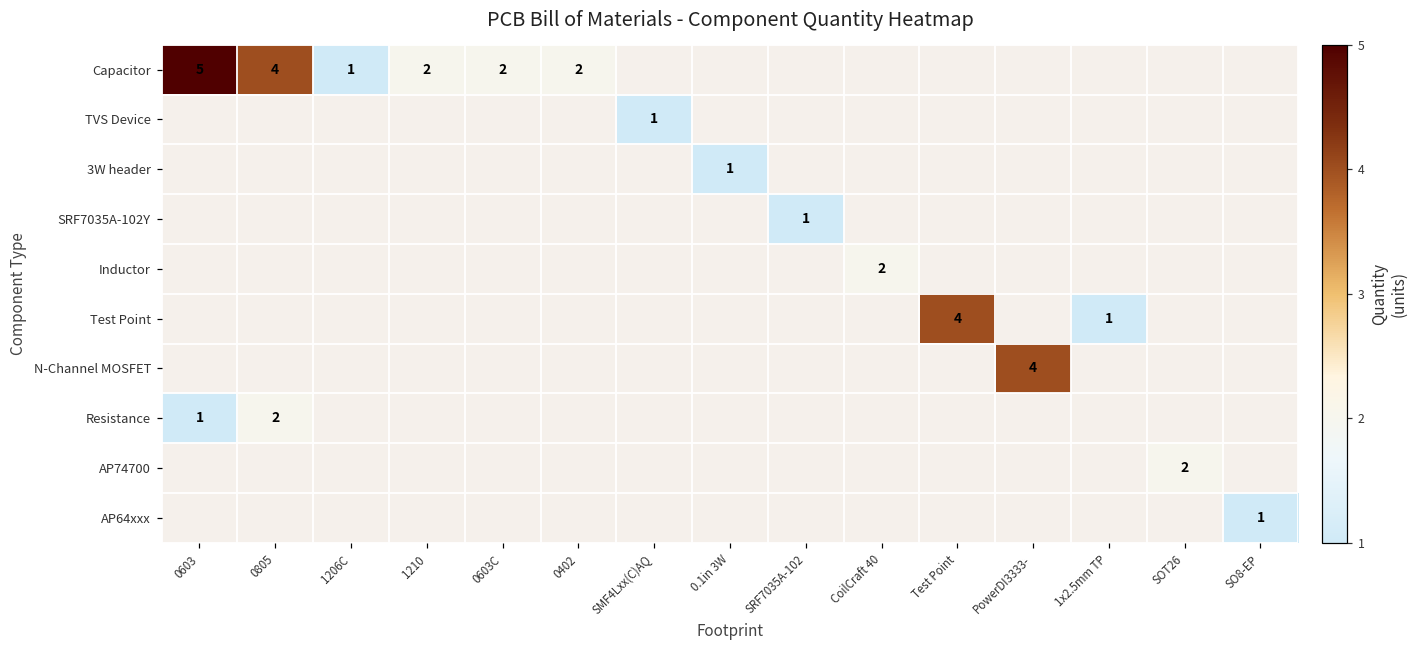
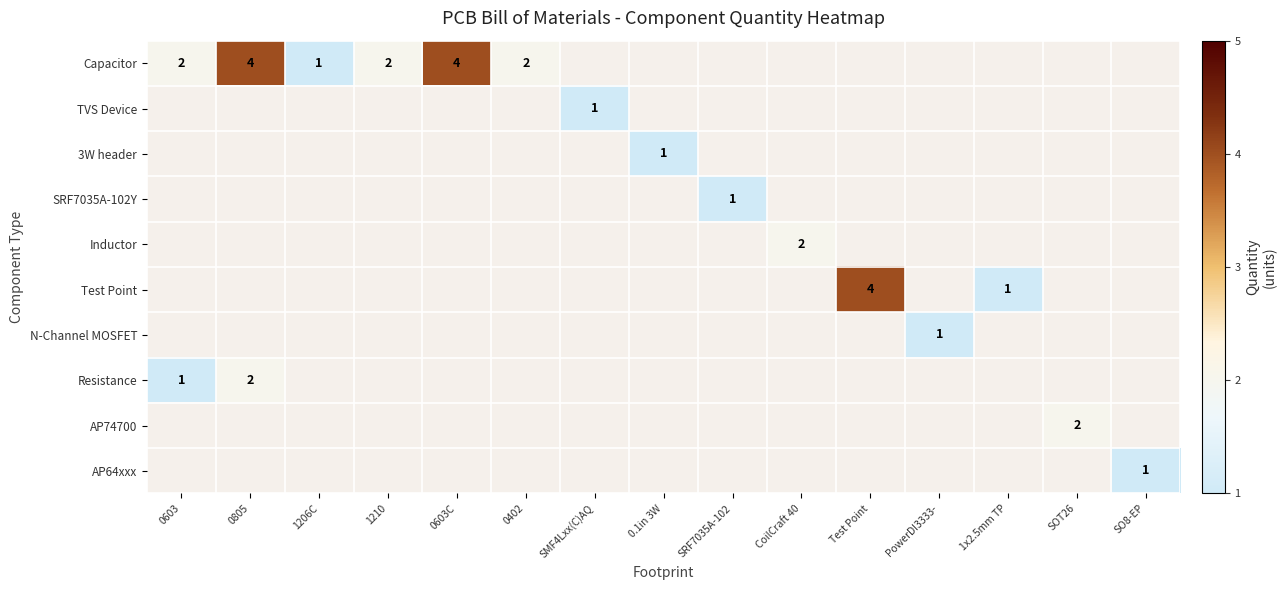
  {
    "Capacitor": {
-     "0603": 5,
+     "0603": 2,
      "0805": 4,
      "1206C": 1,
      "1210": 2,
-     "0603C": 2,
+     "0603C": 4,
      "0402": 2
    },
    "TVS Device": {
      "SMF4Lxx(C)AQ": 1
    },
    "3W header": {
      "0.1in 3W": 1
    },
    "SRF7035A-102Y": {
      "SRF7035A-102": 1
    },
    "Inductor": {
      "CoilCraft 40": 2
    },
    "Test Point": {
      "Test Point": 4,
      "1x2.5mm TP": 1
    },
    "N-Channel MOSFET": {
-     "PowerDI3333-": 4
+     "PowerDI3333-": 1
    },
    "Resistance": {
      "0603": 1,
      "0805": 2
    },
    "AP74700": {
      "SOT26": 2
    },
    "AP64xxx": {
      "SO8-EP": 1
    }
  }
